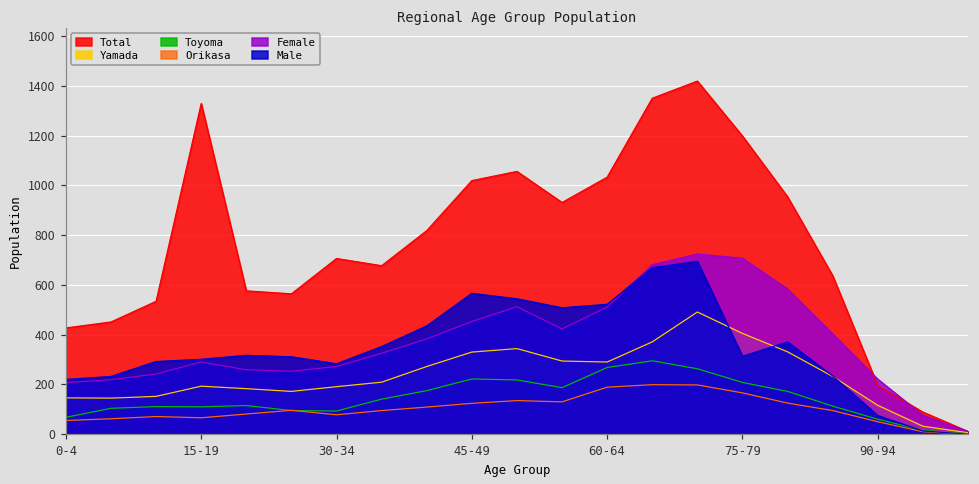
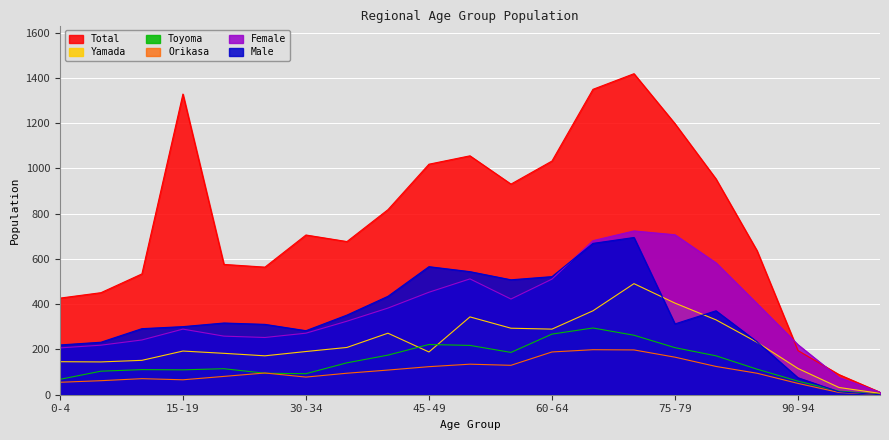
  {
    "Total": {
      "0-4": 430,
      "15-19": 1330,
      "30-34": 710,
      "45-49": 1020,
      "60-64": 1030,
      "75-79": 1200,
      "90-94": 200
    },
    "Yamada": {
      "0-4": 150,
      "15-19": 190,
      "30-34": 190,
-     "45-49": 330,
+     "45-49": 190,
      "60-64": 290,
      "75-79": 410,
      "90-94": 120
    },
    "Toyoma": {
      "0-4": 70,
      "15-19": 110,
      "30-34": 90,
      "45-49": 220,
      "60-64": 270,
      "75-79": 210
    },
    "Orikasa": {
      "0-4": 60,
      "15-19": 70,
      "30-34": 80,
      "45-49": 120,
      "60-64": 190,
      "75-79": 170
    },
    "Female": {
      "0-4": 210,
      "45-49": 450,
      "75-79": 710,
      "90-94": 220
    },
    "Male": {
      "0-4": 220,
      "45-49": 570,
      "75-79": 310,
      "90-94": 80
    }
  }
